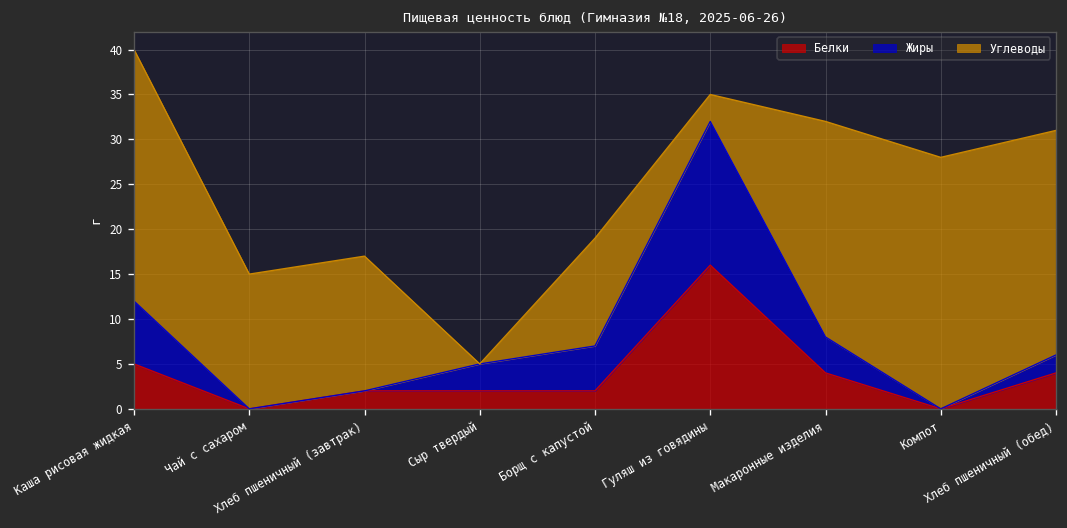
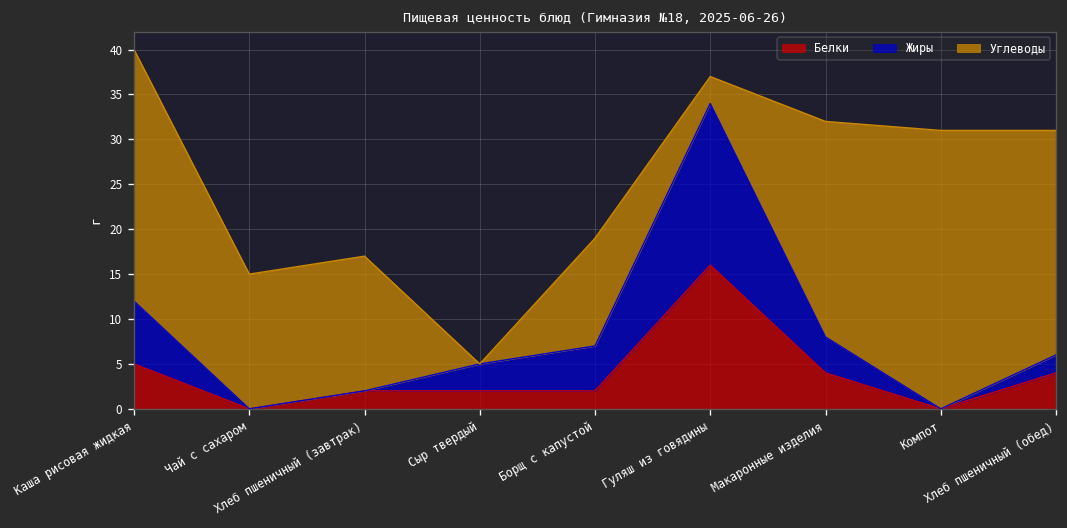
  {
    "Белки": {
      "Каша рисовая жидкая": 5,
      "Сыр твердый": 2,
      "Борщ с капустой": 2,
      "Гуляш из говядины": 16,
      "Макаронные изделия": 4,
      "Хлеб пшеничный (обед)": 4
    },
    "Жиры": {
      "Каша рисовая жидкая": 7,
      "Борщ с капустой": 5,
-     "Гуляш из говядины": 16,
+     "Гуляш из говядины": 18,
      "Макаронные изделия": 4,
      "Хлеб пшеничный (обед)": 2
    },
    "Углеводы": {
      "Каша рисовая жидкая": 28,
      "Чай с сахаром": 15,
      "Хлеб пшеничный (завтрак)": 15,
      "Борщ с капустой": 12,
      "Гуляш из говядины": 3,
      "Макаронные изделия": 24,
-     "Компот": 28,
+     "Компот": 31,
      "Хлеб пшеничный (обед)": 25
    }
  }
